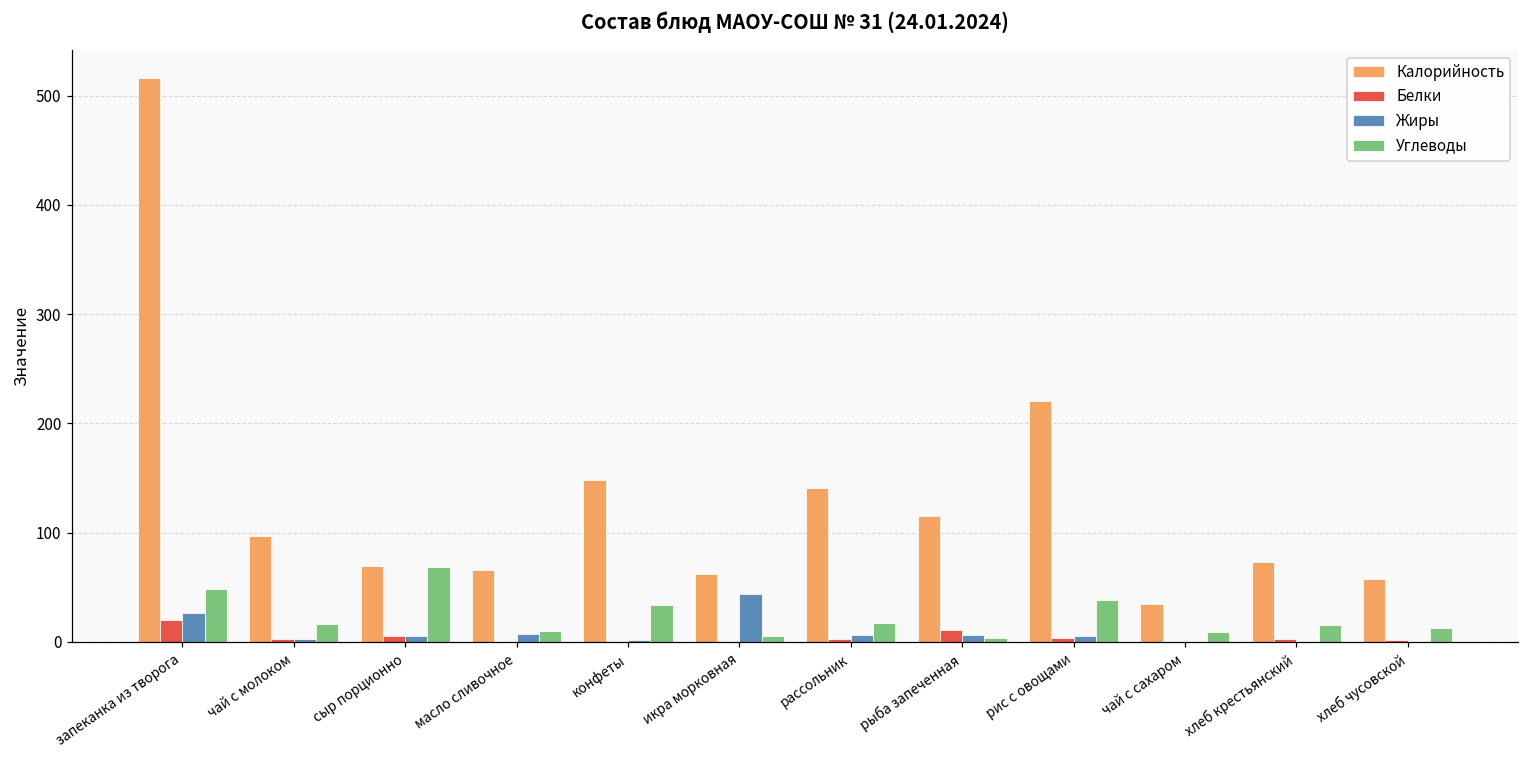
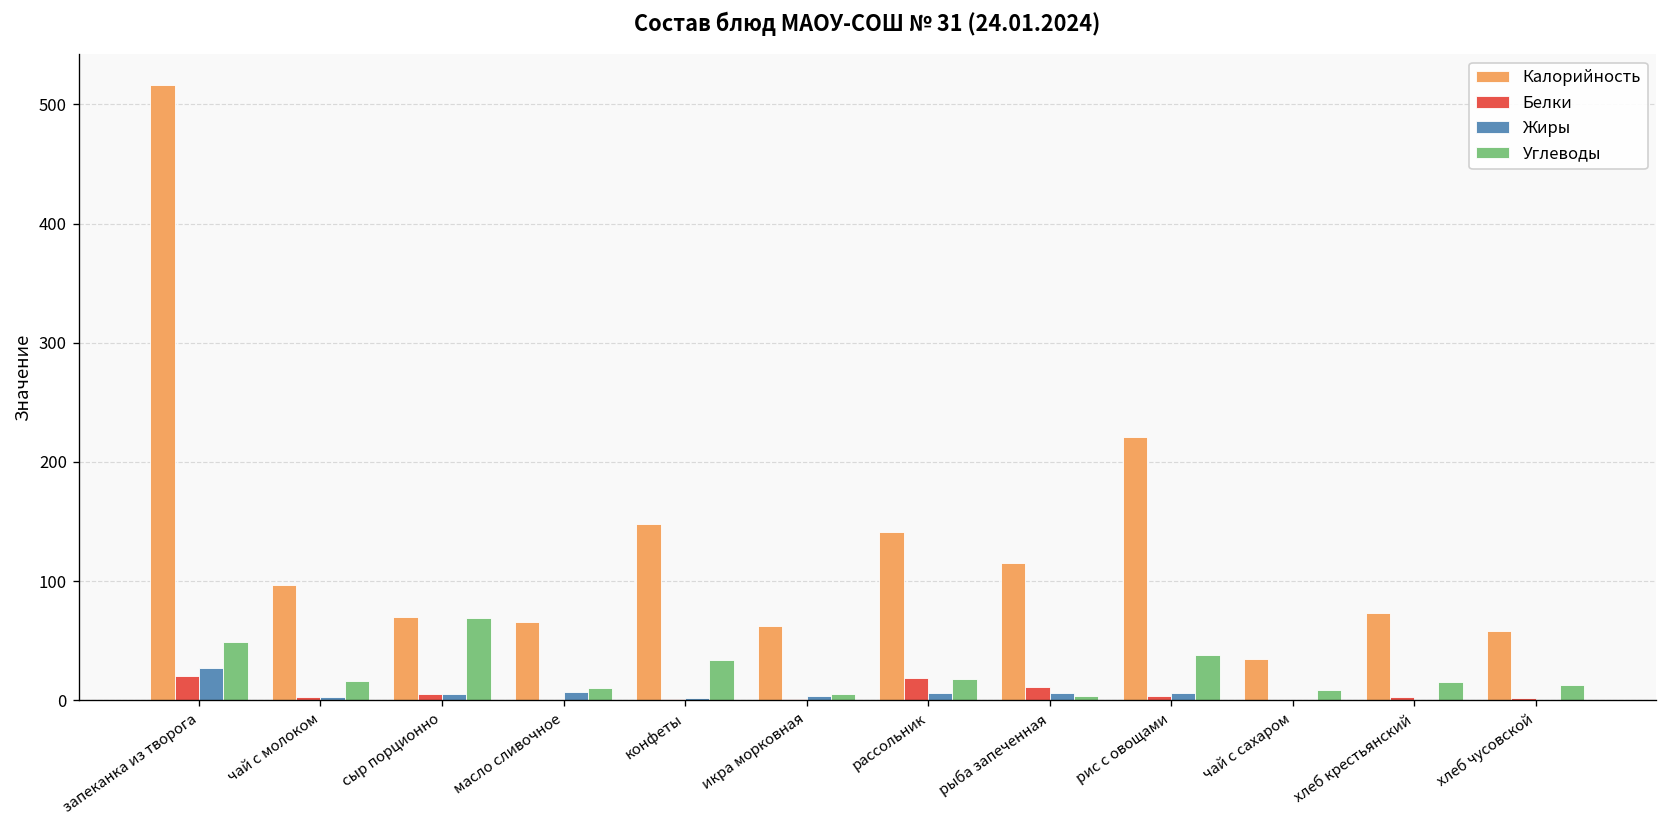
  {
    "Калорийность": {
      "запеканка из творога": 520,
      "чай с молоком": 100,
      "сыр порционно": 70,
      "масло сливочное": 70,
      "конфеты": 150,
      "икра морковная": 60,
      "рассольник": 140,
      "рыба запеченная": 120,
      "рис с овощами": 220,
      "чай с сахаром": 40,
      "хлеб крестьянский": 70,
      "хлеб чусовской": 60
    },
    "Белки": {
      "запеканка из творога": 20,
      "чай с молоком": 0,
      "сыр порционно": 10,
-     "рассольник": 0,
+     "рассольник": 20,
      "рыба запеченная": 10,
      "рис с овощами": 0,
      "чай с сахаром": 0,
      "хлеб крестьянский": 0
    },
    "Жиры": {
      "запеканка из творога": 30,
      "чай с молоком": 0,
      "сыр порционно": 10,
      "масло сливочное": 10,
-     "икра морковная": 40,
+     "икра морковная": 0,
      "рассольник": 10,
      "рыба запеченная": 10,
      "рис с овощами": 10,
      "чай с сахаром": 0
    },
    "Углеводы": {
      "запеканка из творога": 50,
      "чай с молоком": 20,
      "сыр порционно": 70,
      "масло сливочное": 10,
      "конфеты": 30,
      "икра морковная": 10,
      "рассольник": 20,
      "рыба запеченная": 0,
      "рис с овощами": 40,
      "чай с сахаром": 10,
      "хлеб крестьянский": 20,
      "хлеб чусовской": 10
    }
  }
